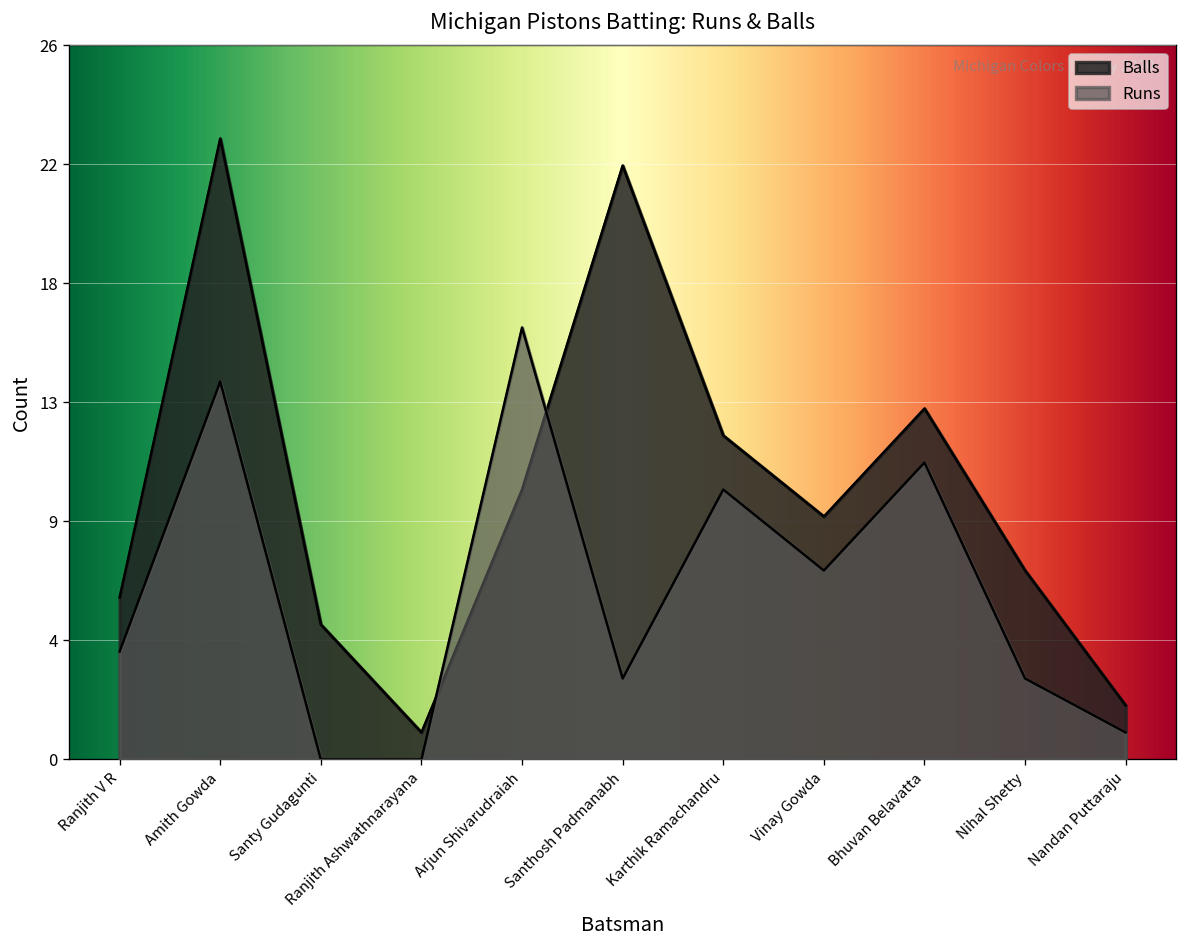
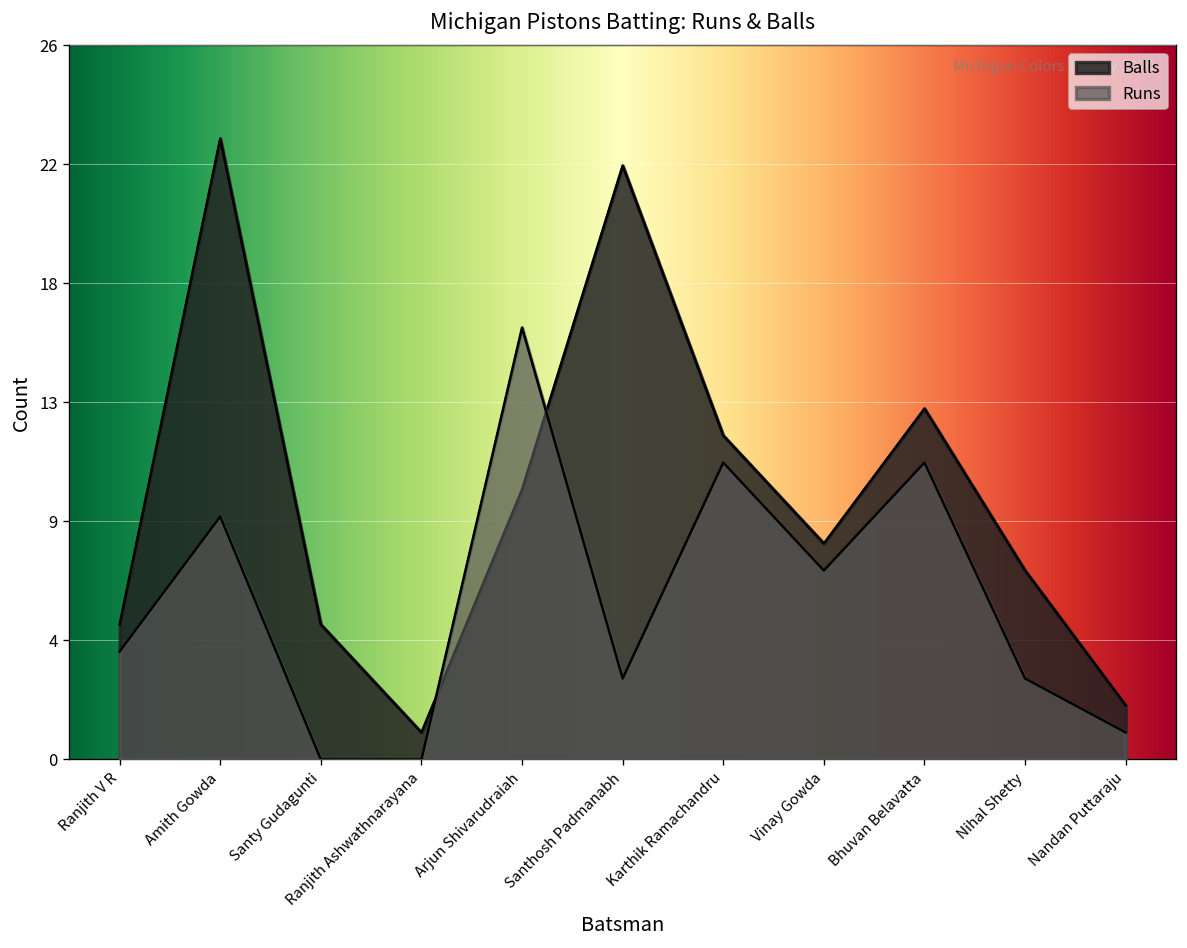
  {
    "Balls": {
-     "Ranjith V R": 6,
+     "Ranjith V R": 5,
      "Amith Gowda": 23,
      "Santy Gudagunti": 5,
      "Ranjith Ashwathnarayana": 1,
      "Arjun Shivarudraiah": 10,
      "Santhosh Padmanabh": 22,
      "Karthik Ramachandru": 12,
-     "Vinay Gowda": 9,
+     "Vinay Gowda": 8,
      "Bhuvan Belavatta": 13,
      "Nihal Shetty": 7,
      "Nandan Puttaraju": 2
    },
    "Runs": {
      "Ranjith V R": 4,
-     "Amith Gowda": 14,
+     "Amith Gowda": 9,
      "Santy Gudagunti": 0,
      "Ranjith Ashwathnarayana": 0,
      "Arjun Shivarudraiah": 16,
      "Santhosh Padmanabh": 3,
-     "Karthik Ramachandru": 10,
+     "Karthik Ramachandru": 11,
      "Vinay Gowda": 7,
      "Bhuvan Belavatta": 11,
      "Nihal Shetty": 3,
      "Nandan Puttaraju": 1
    }
  }
